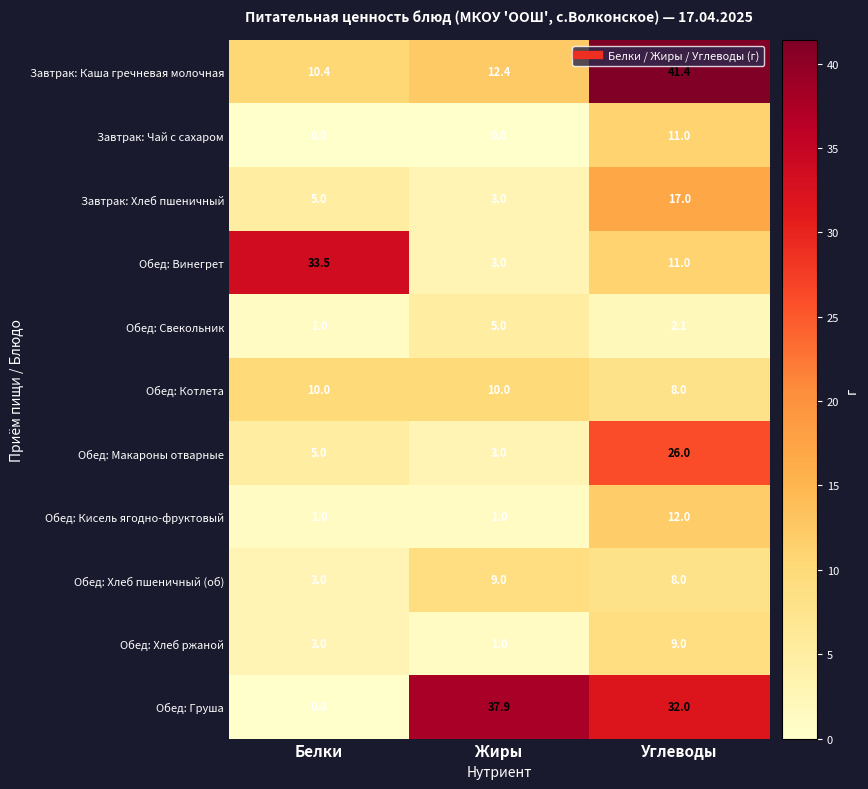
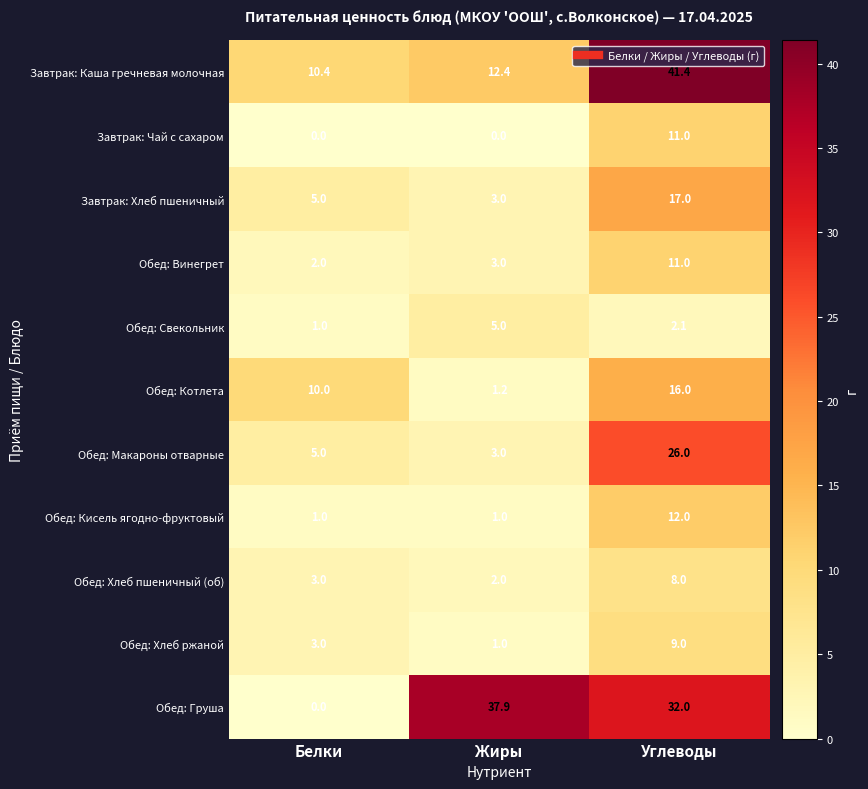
  {
    "Завтрак: Каша гречневая молочная": {
      "Белки": 10.4,
      "Жиры": 12.4
    },
    "Завтрак: Чай с сахаром": {
      "Белки": 0.0,
      "Жиры": 0.0,
      "Углеводы": 11.0
    },
    "Завтрак: Хлеб пшеничный": {
      "Белки": 5.0,
      "Жиры": 3.0,
      "Углеводы": 17.0
    },
    "Обед: Винегрет": {
-     "Белки": 33.5,
+     "Белки": 2.0,
      "Жиры": 3.0,
      "Углеводы": 11.0
    },
    "Обед: Свекольник": {
      "Белки": 1.0,
      "Жиры": 5.0,
      "Углеводы": 2.1
    },
    "Обед: Котлета": {
      "Белки": 10.0,
-     "Жиры": 10.0,
-     "Углеводы": 8.0
+     "Жиры": 1.2,
+     "Углеводы": 16.0
    },
    "Обед: Макароны отварные": {
      "Белки": 5.0,
      "Жиры": 3.0,
      "Углеводы": 26.0
    },
    "Обед: Кисель ягодно-фруктовый": {
      "Белки": 1.0,
      "Жиры": 1.0,
      "Углеводы": 12.0
    },
    "Обед: Хлеб пшеничный (об)": {
      "Белки": 3.0,
-     "Жиры": 9.0,
+     "Жиры": 2.0,
      "Углеводы": 8.0
    },
    "Обед: Хлеб ржаной": {
      "Белки": 3.0,
      "Жиры": 1.0,
      "Углеводы": 9.0
    },
    "Обед: Груша": {
      "Белки": 0.0,
      "Жиры": 37.9,
      "Углеводы": 32.0
    }
  }
